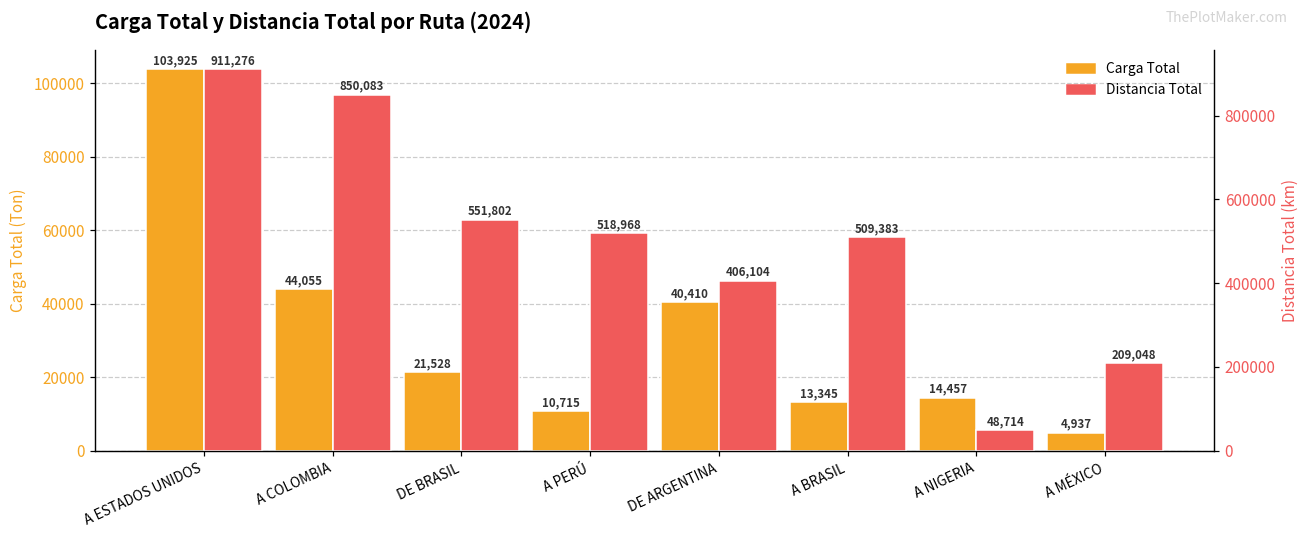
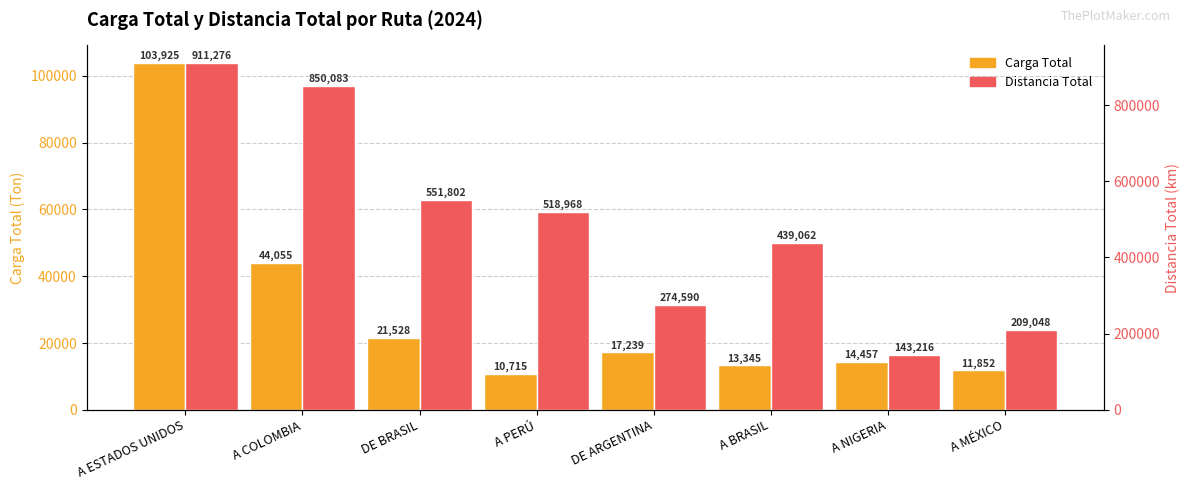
  {
    "Carga Total": {
      "A ESTADOS UNIDOS": "103,925",
      "A COLOMBIA": "44,055",
      "DE BRASIL": "21,528",
      "A PERÚ": "10,715",
-     "DE ARGENTINA": "40,410",
+     "DE ARGENTINA": "17,239",
      "A BRASIL": "13,345",
      "A NIGERIA": "14,457",
-     "A MÉXICO": "4,937"
+     "A MÉXICO": "11,852"
    },
    "Distancia Total": {
      "A ESTADOS UNIDOS": "911,276",
      "A COLOMBIA": "850,083",
      "DE BRASIL": "551,802",
      "A PERÚ": "518,968",
-     "DE ARGENTINA": "406,104",
-     "A BRASIL": "509,383",
-     "A NIGERIA": "48,714",
+     "DE ARGENTINA": "274,590",
+     "A BRASIL": "439,062",
+     "A NIGERIA": "143,216",
      "A MÉXICO": "209,048"
    }
  }
